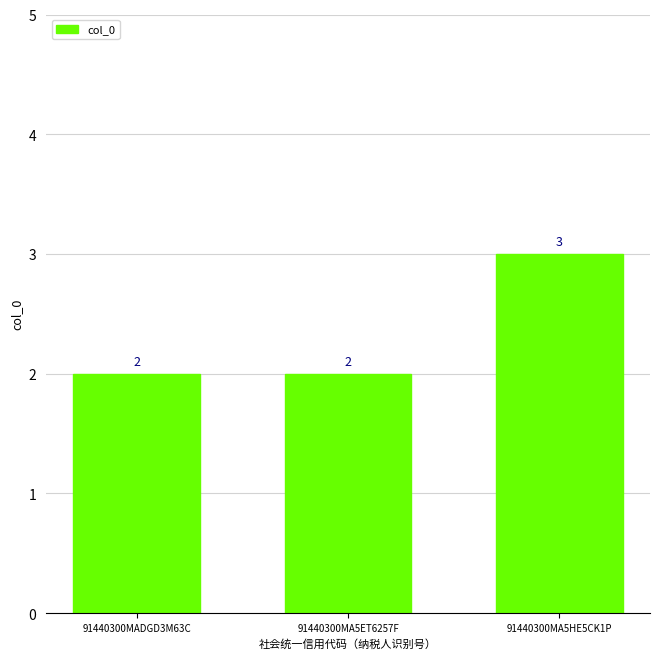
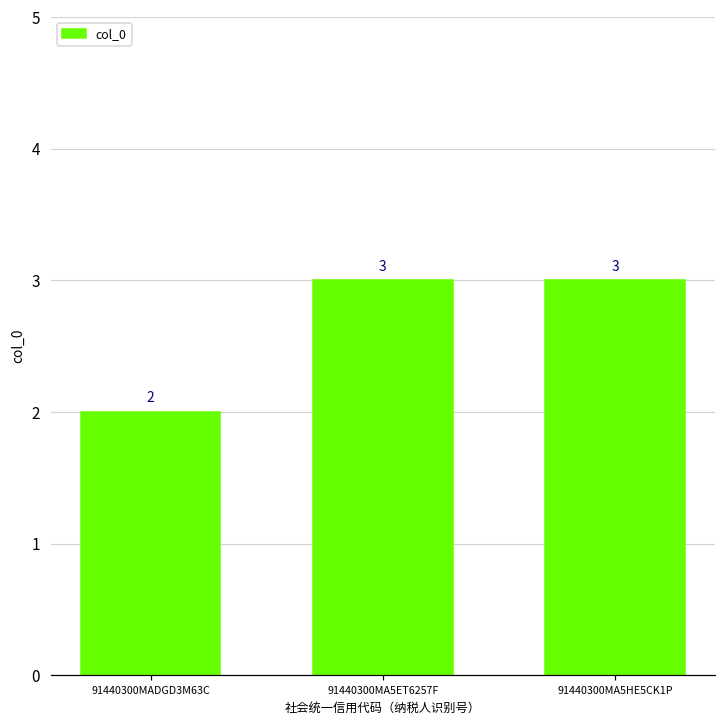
  {
    "91440300MADGD3M63C": 2,
-   "91440300MA5ET6257F": 2,
+   "91440300MA5ET6257F": 3,
    "91440300MA5HE5CK1P": 3
  }
